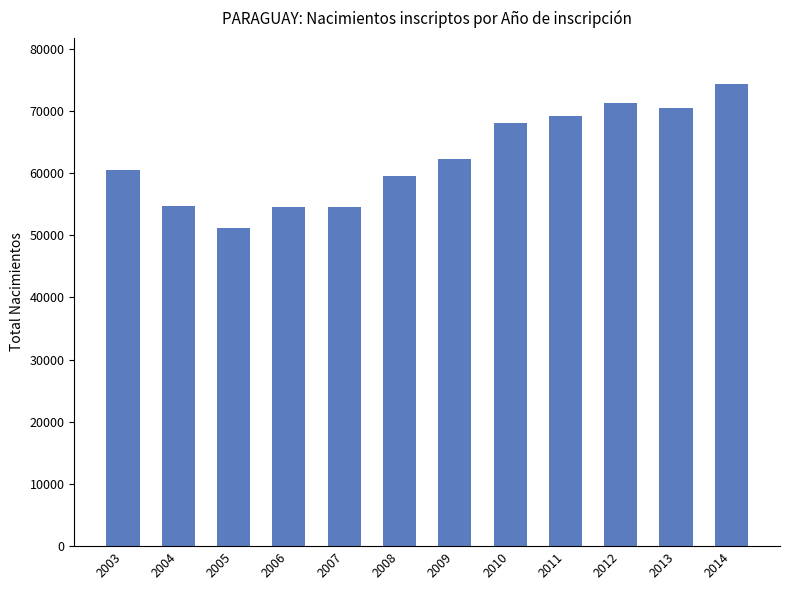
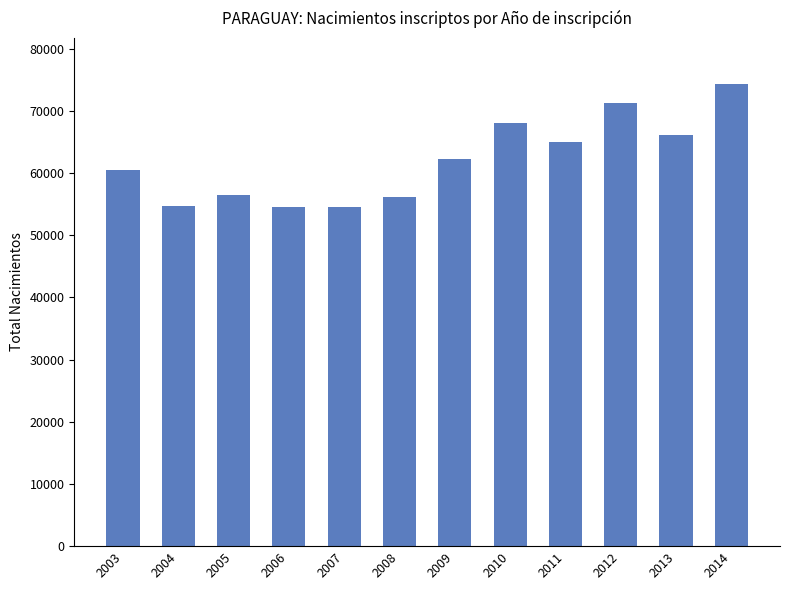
  {
    "2003": 61000,
    "2004": 55000,
-   "2005": 51000,
+   "2005": 56000,
    "2006": 55000,
    "2007": 54000,
-   "2008": 60000,
+   "2008": 56000,
    "2009": 62000,
    "2010": 68000,
-   "2011": 69000,
+   "2011": 65000,
    "2012": 71000,
-   "2013": 70000,
+   "2013": 66000,
    "2014": 74000
  }
